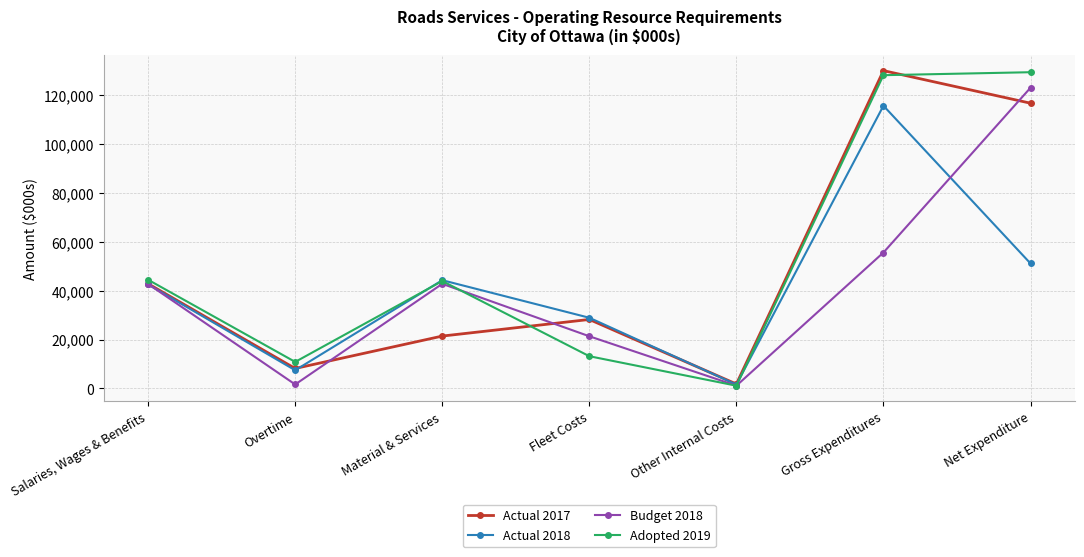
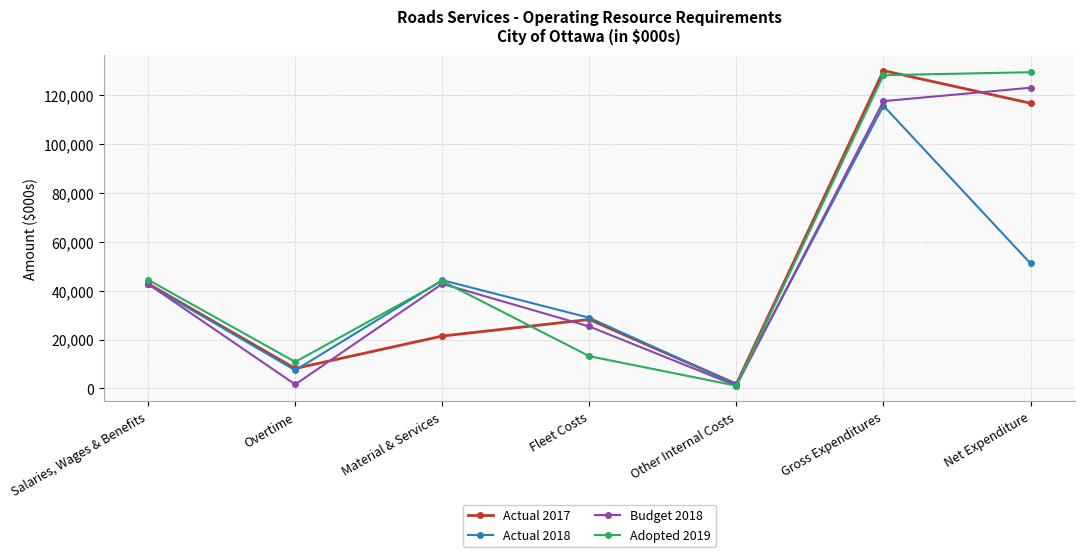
  {
    "Actual 2017": {
      "Material & Services": "21,000",
      "Gross Expenditures": "130,000",
      "Net Expenditure": "117,000"
    },
    "Actual 2018": {
      "Gross Expenditures": "116,000",
      "Net Expenditure": "51,000"
    },
    "Budget 2018": {
      "Overtime": "2,000",
      "Material & Services": "43,000",
-     "Fleet Costs": "21,000",
-     "Gross Expenditures": "56,000",
+     "Fleet Costs": "25,000",
+     "Gross Expenditures": "118,000",
      "Net Expenditure": "123,000"
    },
    "Adopted 2019": {
      "Salaries, Wages & Benefits": "44,000",
      "Overtime": "11,000",
      "Fleet Costs": "13,000",
      "Gross Expenditures": "128,000",
      "Net Expenditure": "129,000"
    }
  }
